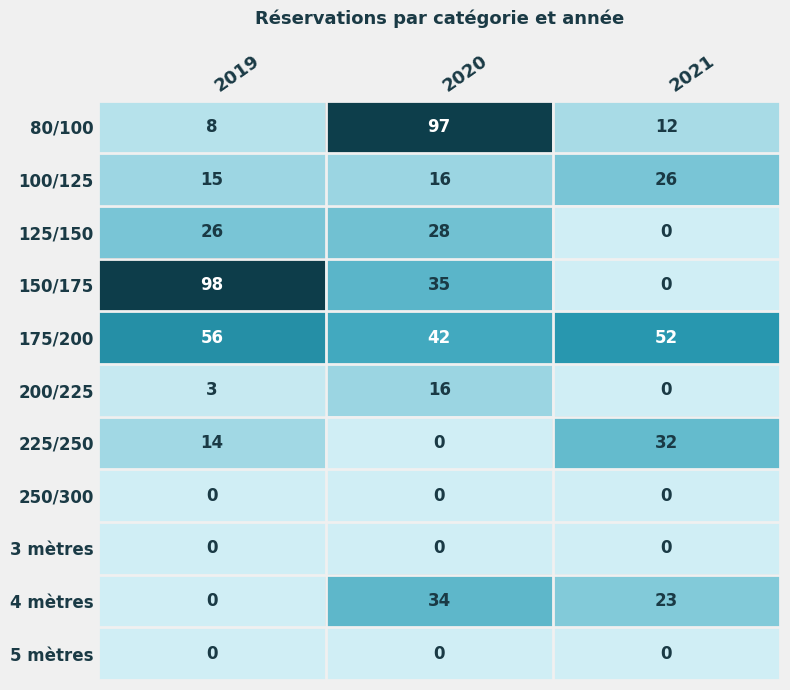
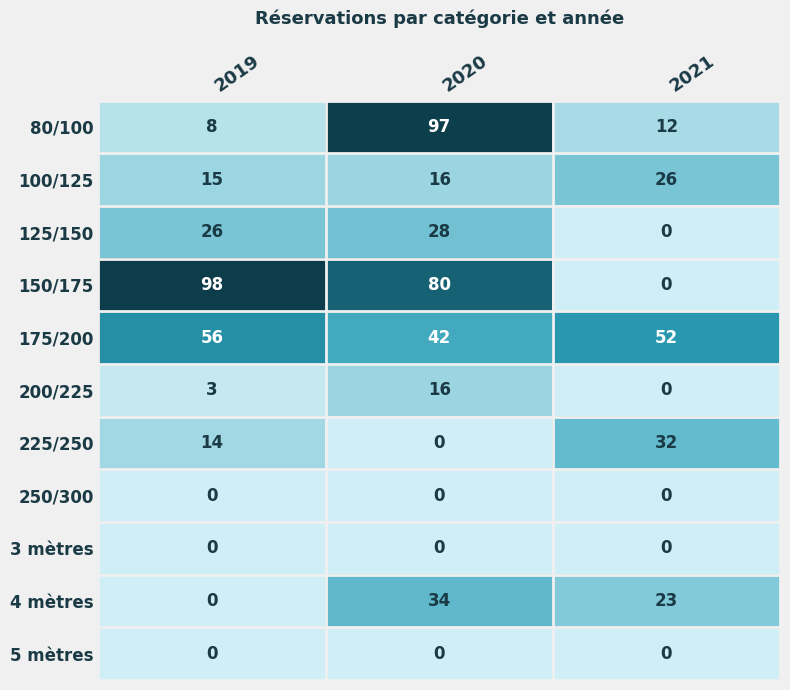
  {
    "80/100": {
      "2019": 8,
      "2020": 97,
      "2021": 12
    },
    "100/125": {
      "2019": 15,
      "2020": 16,
      "2021": 26
    },
    "125/150": {
      "2019": 26,
      "2020": 28,
      "2021": 0
    },
    "150/175": {
      "2019": 98,
-     "2020": 35,
+     "2020": 80,
      "2021": 0
    },
    "175/200": {
      "2019": 56,
      "2020": 42,
      "2021": 52
    },
    "200/225": {
      "2019": 3,
      "2020": 16,
      "2021": 0
    },
    "225/250": {
      "2019": 14,
      "2020": 0,
      "2021": 32
    },
    "250/300": {
      "2019": 0,
      "2020": 0,
      "2021": 0
    },
    "3 mètres": {
      "2019": 0,
      "2020": 0,
      "2021": 0
    },
    "4 mètres": {
      "2019": 0,
      "2020": 34,
      "2021": 23
    },
    "5 mètres": {
      "2019": 0,
      "2020": 0,
      "2021": 0
    }
  }
